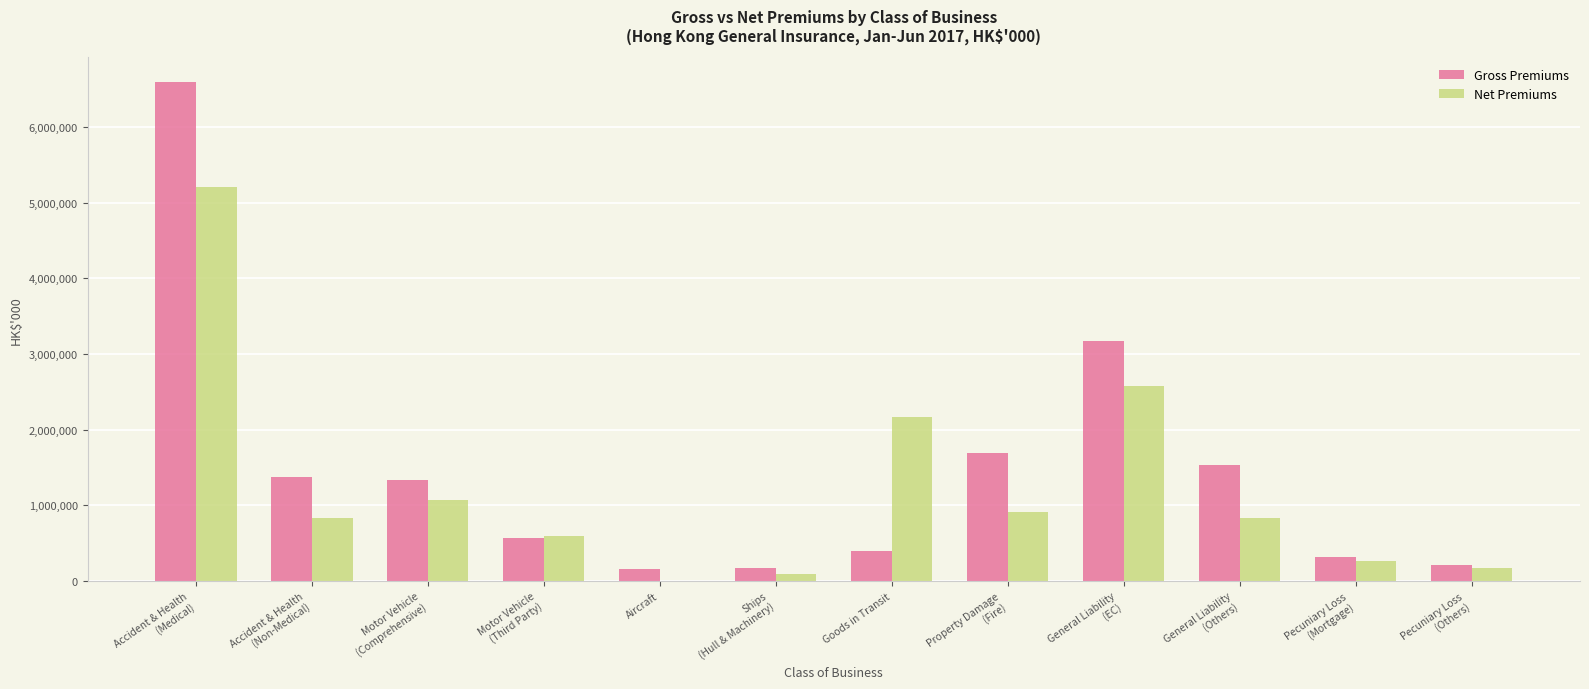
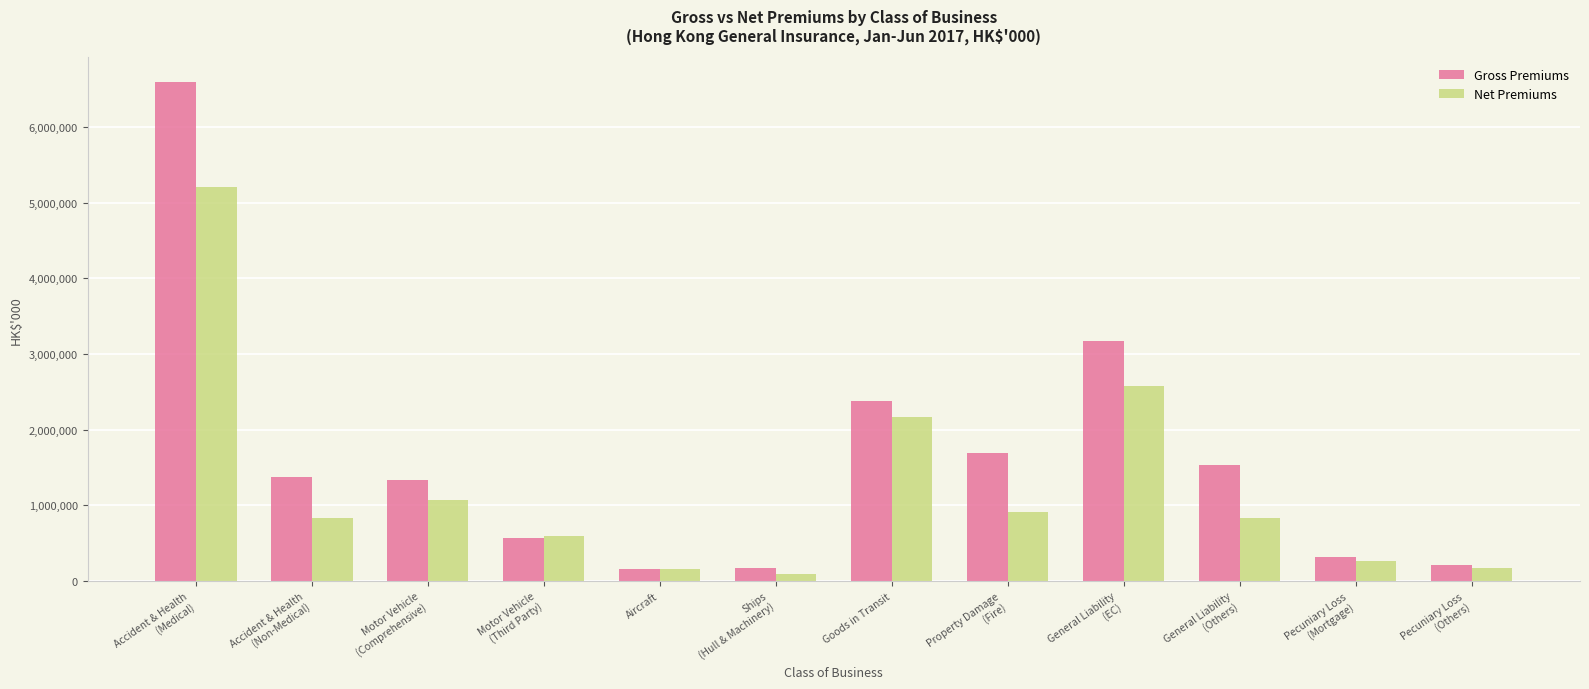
  {
    "Gross Premiums": {
      "Accident & Health (Medical)": "6,600,000",
      "Accident & Health (Non-Medical)": "1,400,000",
      "Motor Vehicle (Comprehensive)": "1,300,000",
      "Motor Vehicle (Third Party)": "600,000",
      "Aircraft": "200,000",
      "Ships (Hull & Machinery)": "200,000",
-     "Goods in Transit": "400,000",
+     "Goods in Transit": "2,400,000",
      "Property Damage (Fire)": "1,700,000",
      "General Liability (EC)": "3,200,000",
      "General Liability (Others)": "1,500,000",
      "Pecuniary Loss (Mortgage)": "300,000",
      "Pecuniary Loss (Others)": "200,000"
    },
    "Net Premiums": {
      "Accident & Health (Medical)": "5,200,000",
      "Accident & Health (Non-Medical)": "800,000",
      "Motor Vehicle (Comprehensive)": "1,100,000",
      "Motor Vehicle (Third Party)": "600,000",
-     "Aircraft": "0",
+     "Aircraft": "200,000",
      "Ships (Hull & Machinery)": "100,000",
      "Goods in Transit": "2,200,000",
      "Property Damage (Fire)": "900,000",
      "General Liability (EC)": "2,600,000",
      "General Liability (Others)": "800,000",
      "Pecuniary Loss (Mortgage)": "300,000",
      "Pecuniary Loss (Others)": "200,000"
    }
  }
